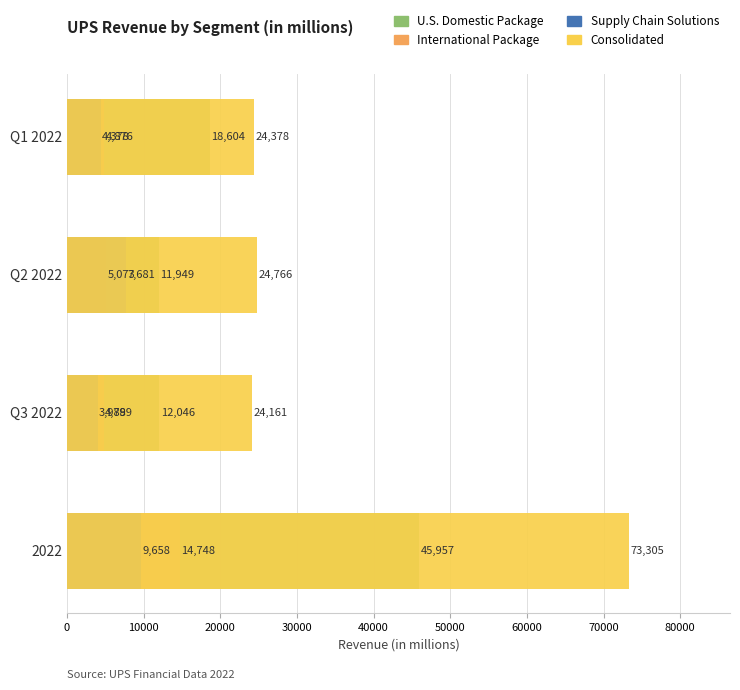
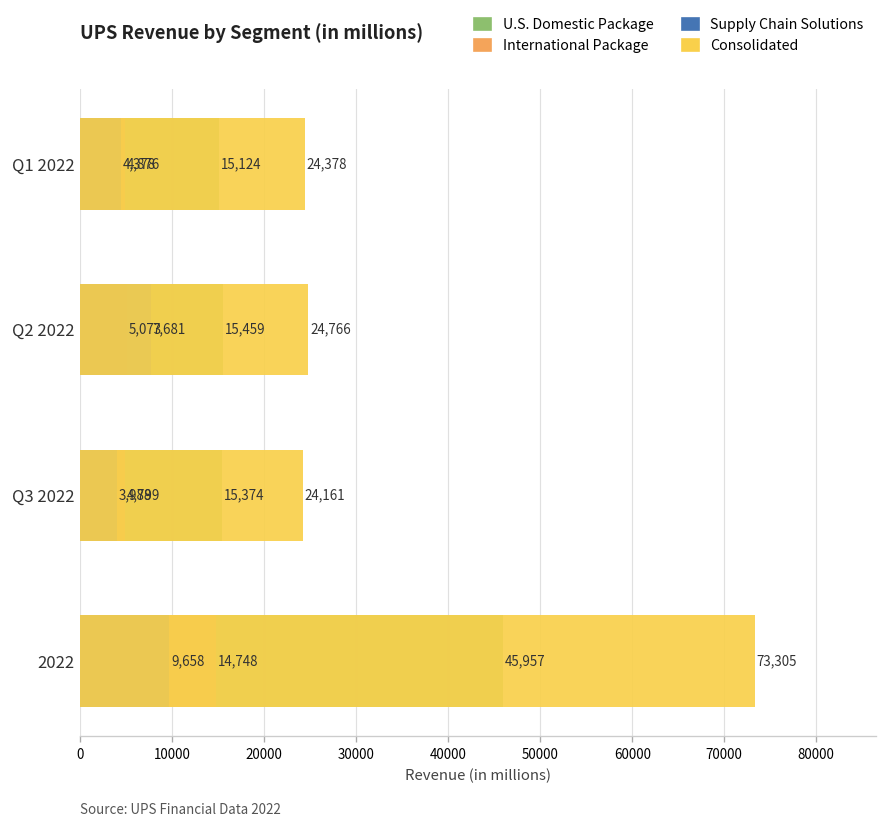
  {
    "U.S. Domestic Package": {
-     "Q1 2022": "18,604",
-     "Q2 2022": "11,949",
-     "Q3 2022": "12,046"
+     "Q1 2022": "15,124",
+     "Q2 2022": "15,459",
+     "Q3 2022": "15,374"
    }
  }
